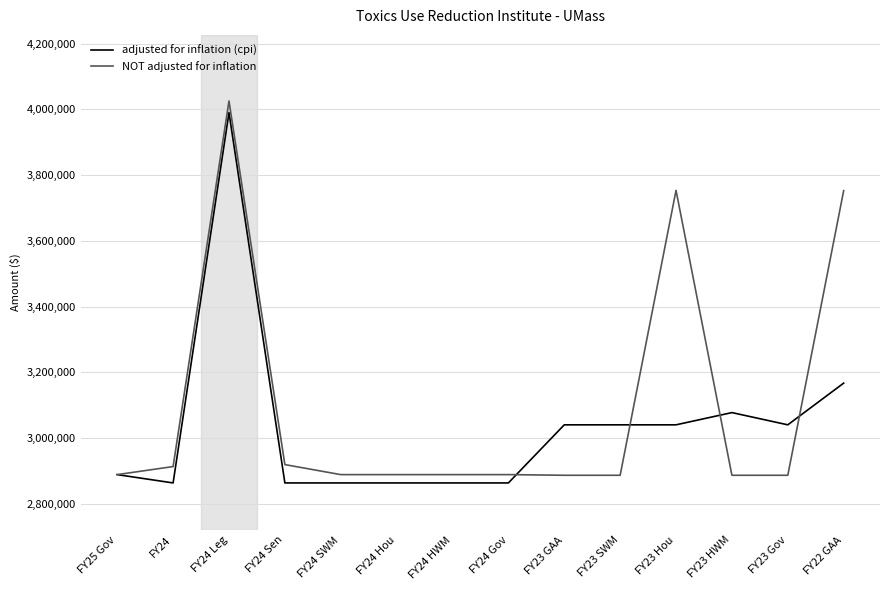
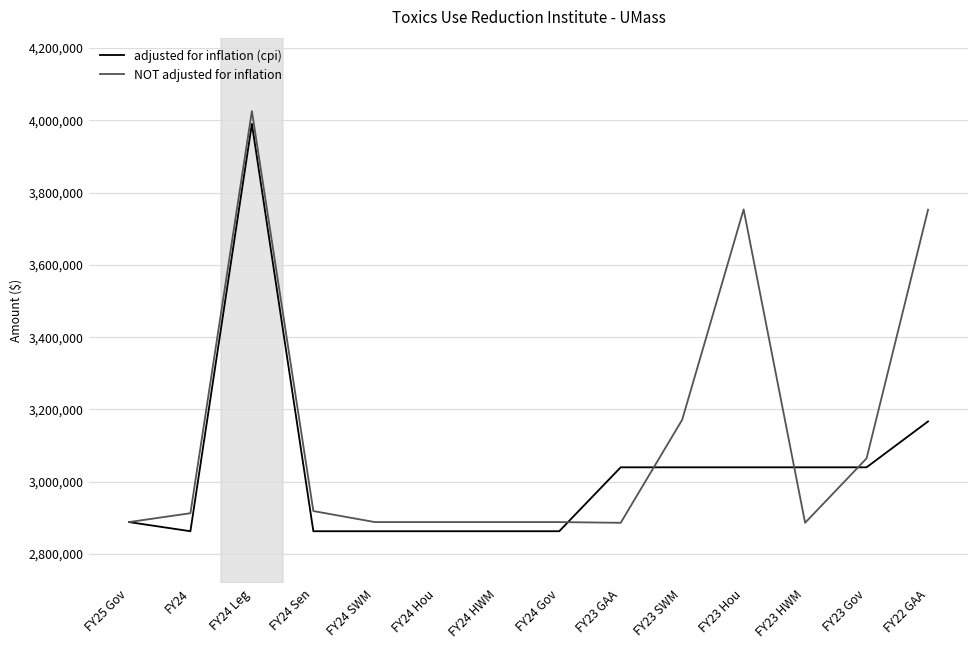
  {
    "adjusted for inflation (cpi)": {
      "FY24": "2,860,000",
      "FY24 Leg": "3,990,000",
      "FY24 Sen": "2,860,000",
      "FY24 SWM": "2,860,000",
      "FY24 Hou": "2,860,000",
      "FY24 HWM": "2,860,000",
      "FY24 Gov": "2,860,000",
      "FY23 GAA": "3,040,000",
      "FY23 SWM": "3,040,000",
      "FY23 Hou": "3,040,000",
-     "FY23 HWM": "3,080,000",
+     "FY23 HWM": "3,040,000",
      "FY23 Gov": "3,040,000",
      "FY22 GAA": "3,170,000"
    },
    "NOT adjusted for inflation": {
      "FY24": "2,910,000",
      "FY24 Leg": "4,030,000",
      "FY24 Sen": "2,920,000",
      "FY24 SWM": "2,890,000",
      "FY24 Hou": "2,890,000",
      "FY24 HWM": "2,890,000",
      "FY24 Gov": "2,890,000",
      "FY23 GAA": "2,890,000",
-     "FY23 SWM": "2,890,000",
+     "FY23 SWM": "3,170,000",
      "FY23 Hou": "3,750,000",
      "FY23 HWM": "2,890,000",
-     "FY23 Gov": "2,890,000",
+     "FY23 Gov": "3,060,000",
      "FY22 GAA": "3,750,000"
    }
  }
